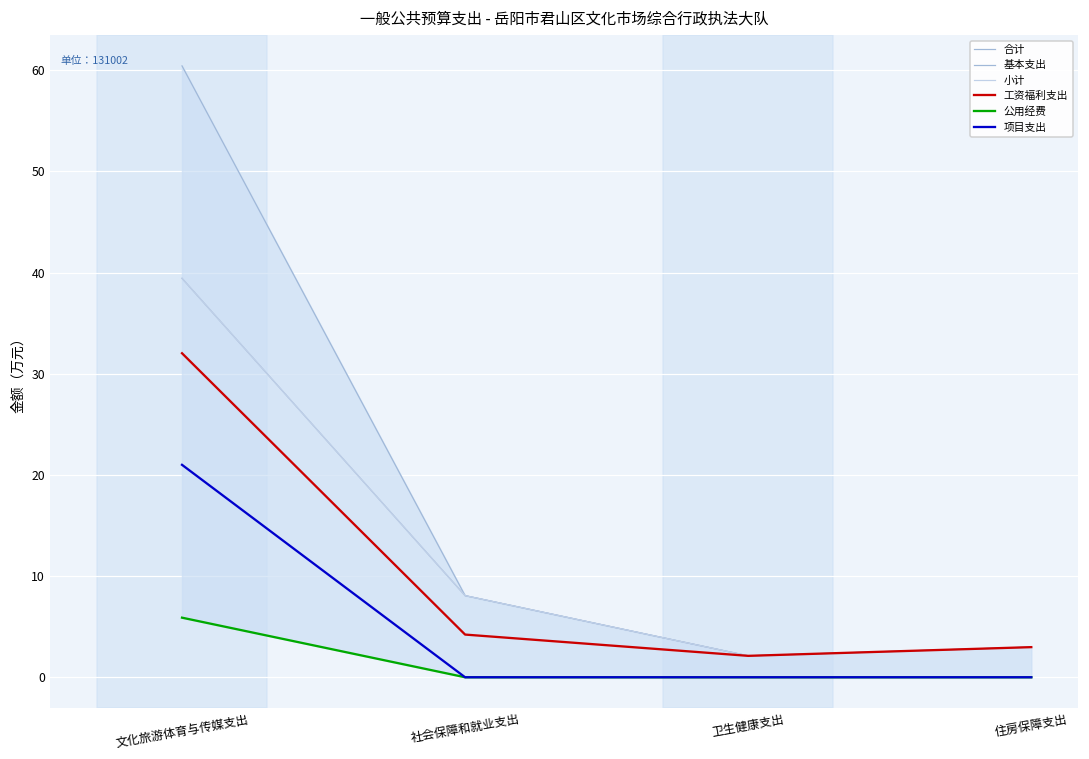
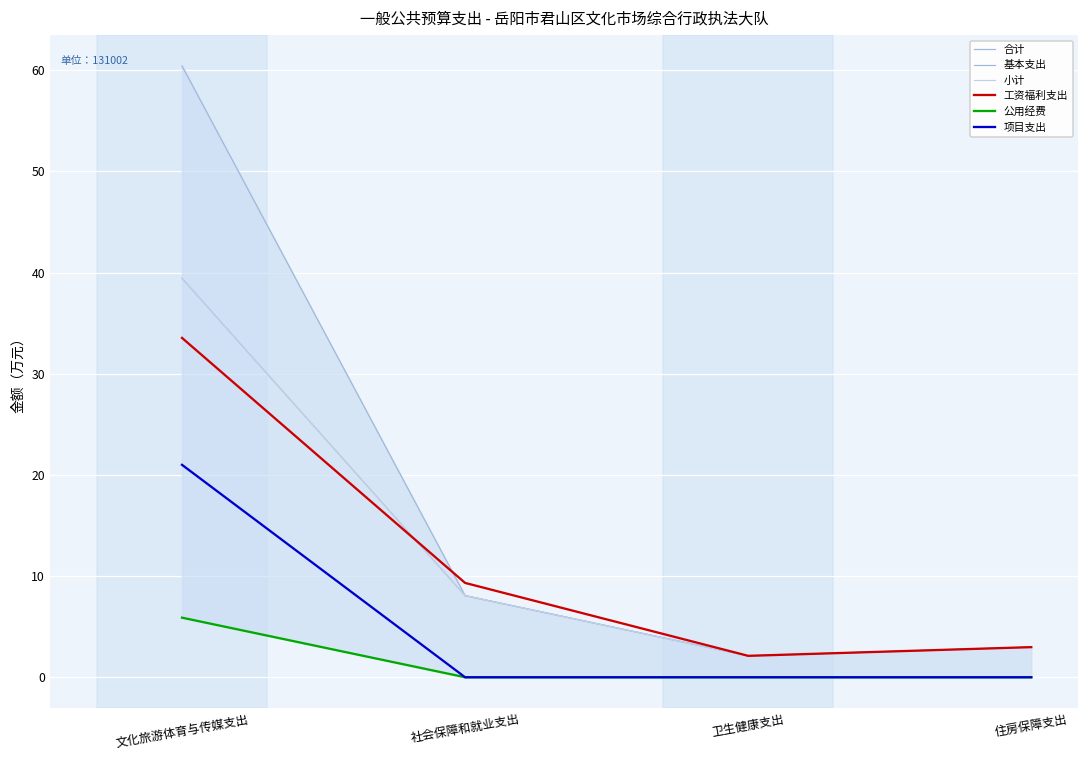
  {
    "工资福利支出": {
-     "文化旅游体育与传媒支出": 32,
-     "社会保障和就业支出": 4
+     "文化旅游体育与传媒支出": 34,
+     "社会保障和就业支出": 9
    },
    "公用经费": {
      "文化旅游体育与传媒支出": 6
    },
    "项目支出": {
      "文化旅游体育与传媒支出": 21
    }
  }
